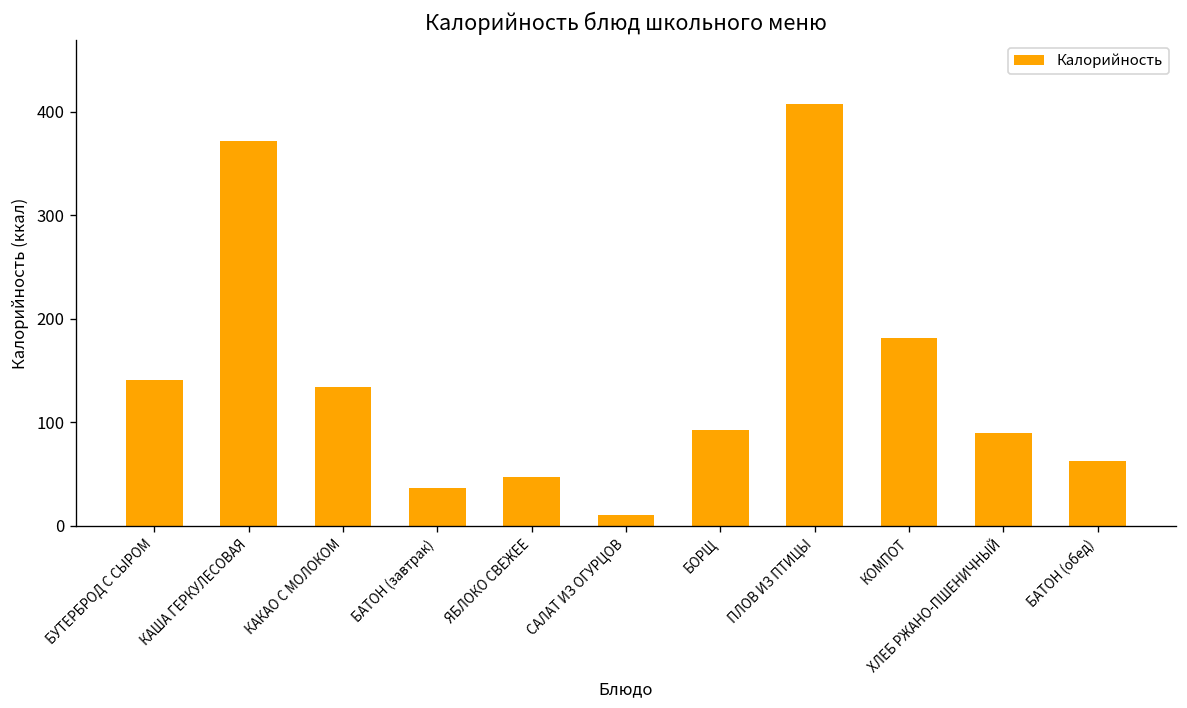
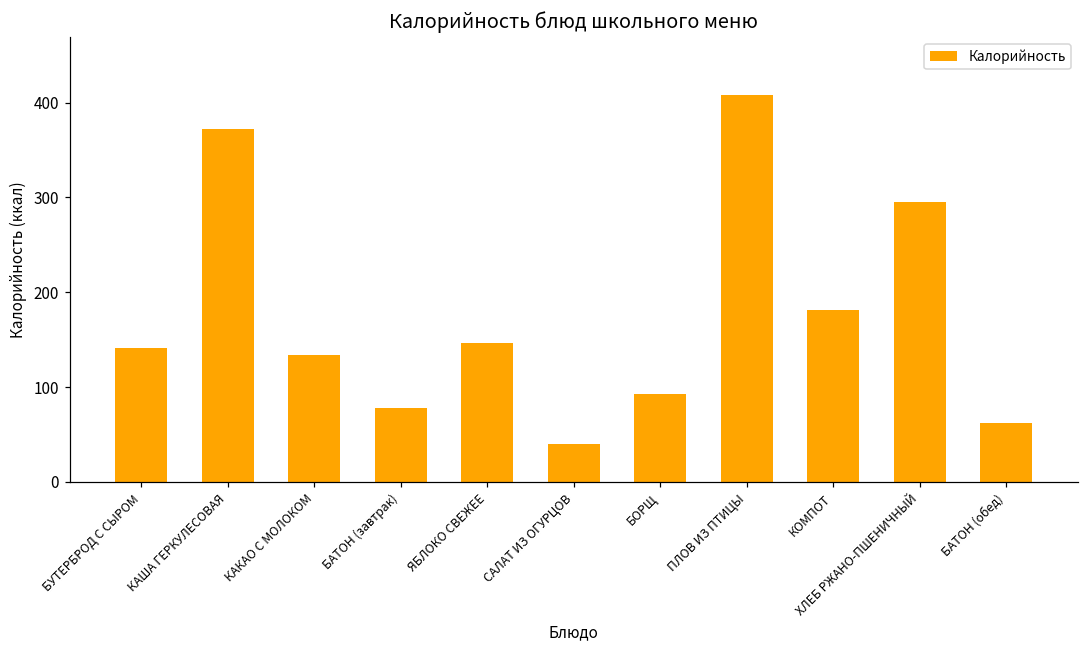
  {
    "БУТЕРБРОД С СЫРОМ": 140,
    "КАША ГЕРКУЛЕСОВАЯ": 370,
    "КАКАО С МОЛОКОМ": 130,
-   "БАТОН (завтрак)": 40,
-   "ЯБЛОКО СВЕЖЕЕ": 50,
-   "САЛАТ ИЗ ОГУРЦОВ": 10,
+   "БАТОН (завтрак)": 80,
+   "ЯБЛОКО СВЕЖЕЕ": 150,
+   "САЛАТ ИЗ ОГУРЦОВ": 40,
    "БОРЩ": 90,
    "ПЛОВ ИЗ ПТИЦЫ": 410,
    "КОМПОТ": 180,
-   "ХЛЕБ РЖАНО-ПШЕНИЧНЫЙ": 90,
+   "ХЛЕБ РЖАНО-ПШЕНИЧНЫЙ": 300,
    "БАТОН (обед)": 60
  }
